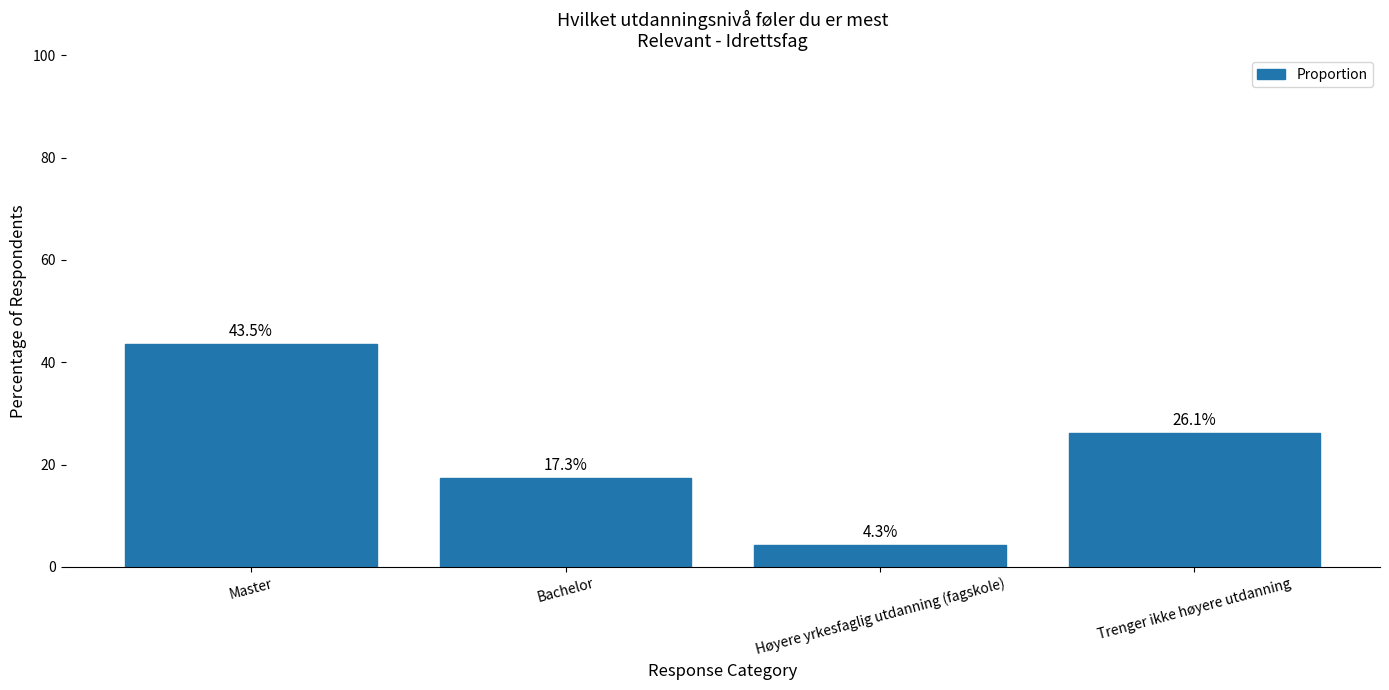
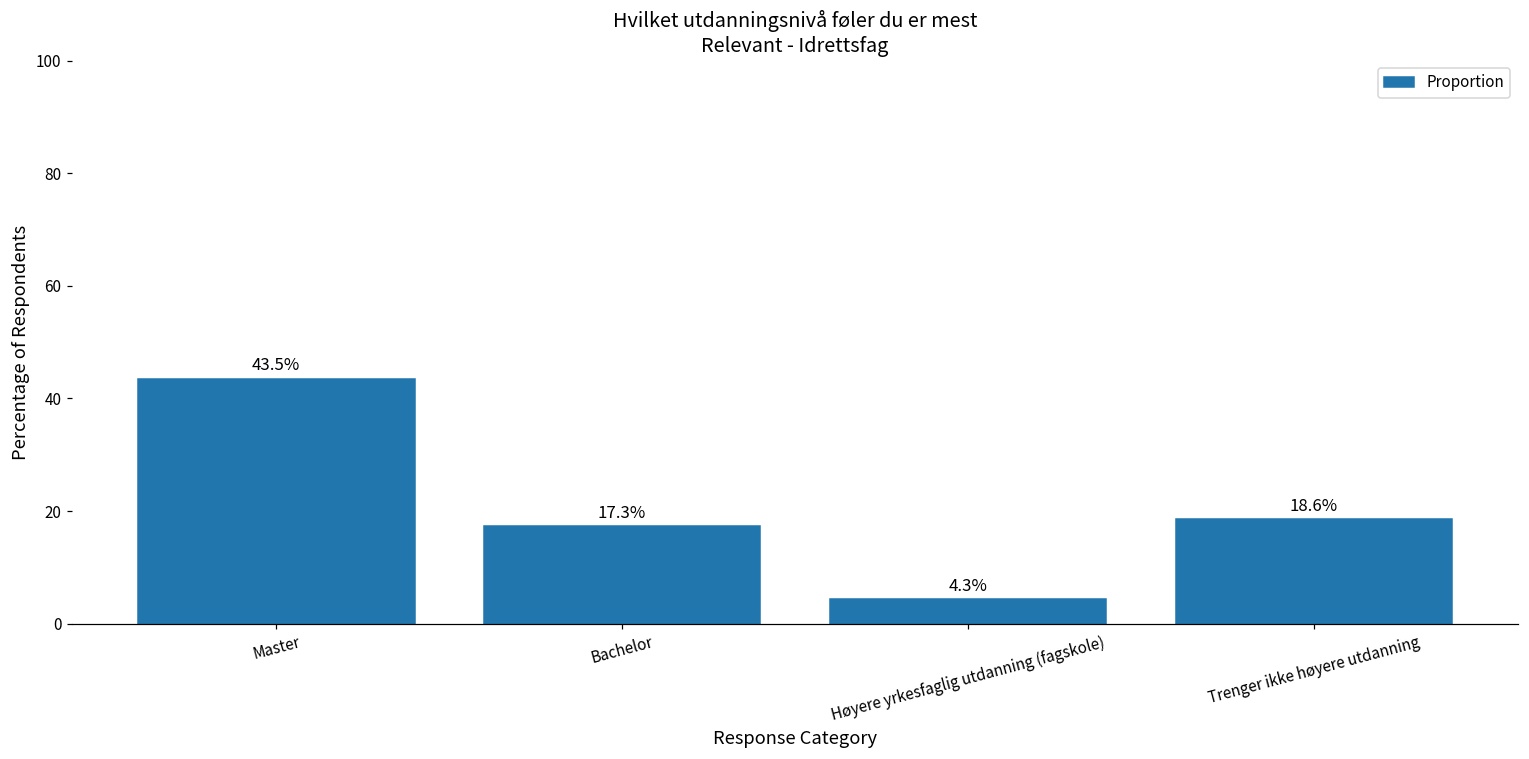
  {
    "Master": "43.5%",
    "Bachelor": "17.3%",
    "Høyere yrkesfaglig utdanning (fagskole)": "4.3%",
-   "Trenger ikke høyere utdanning": "26.1%"
+   "Trenger ikke høyere utdanning": "18.6%"
  }
